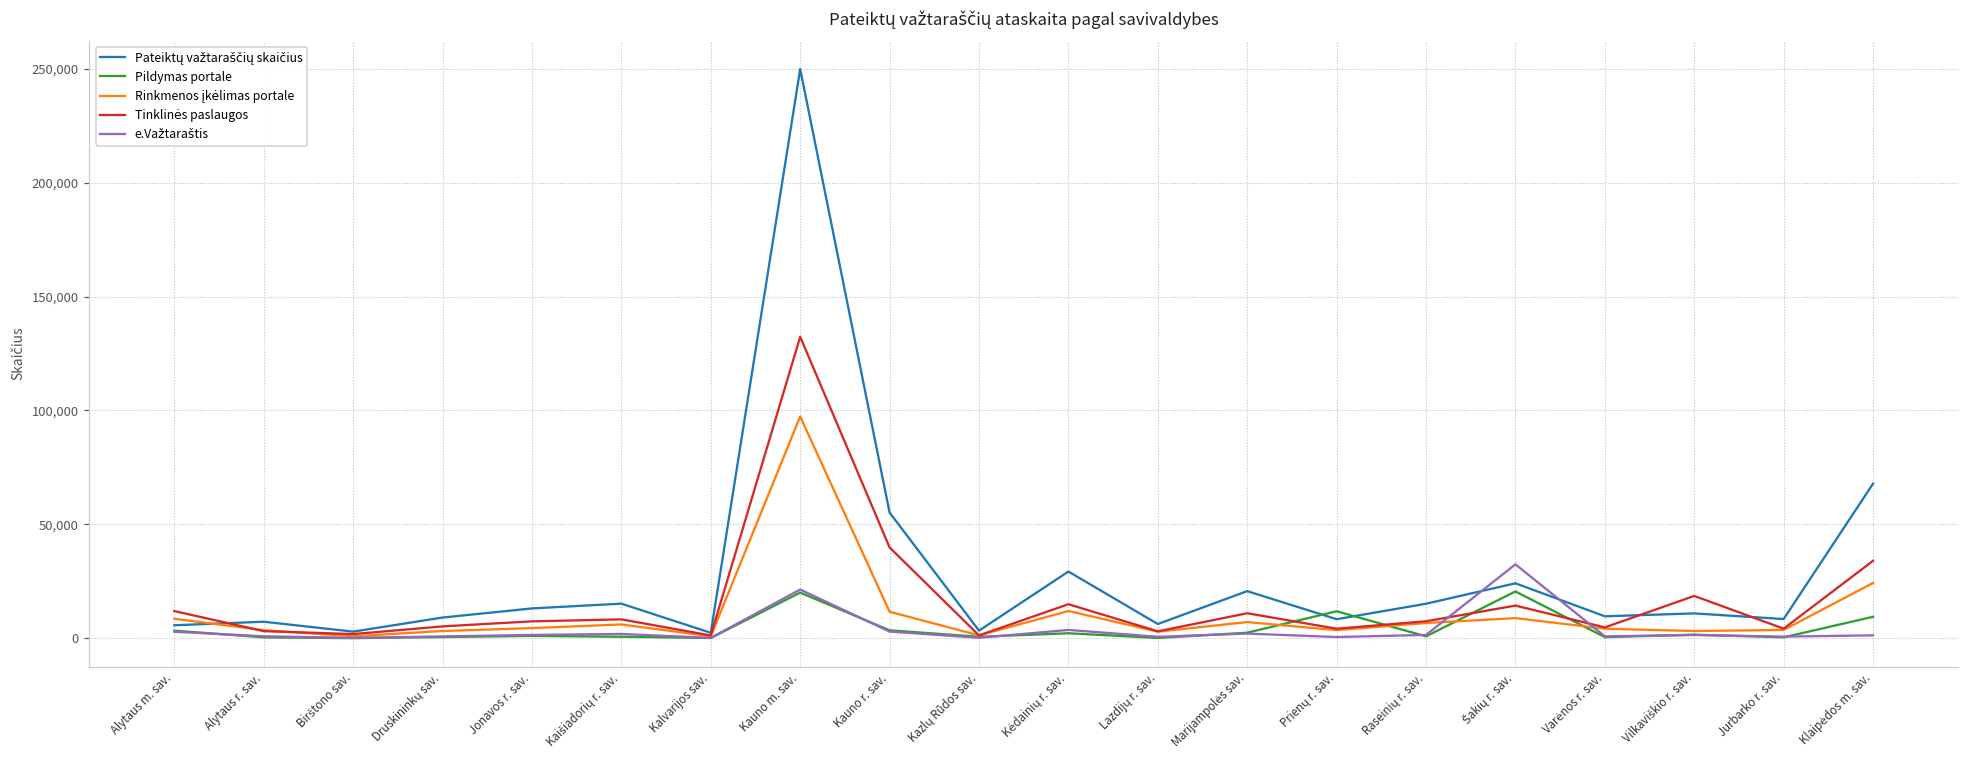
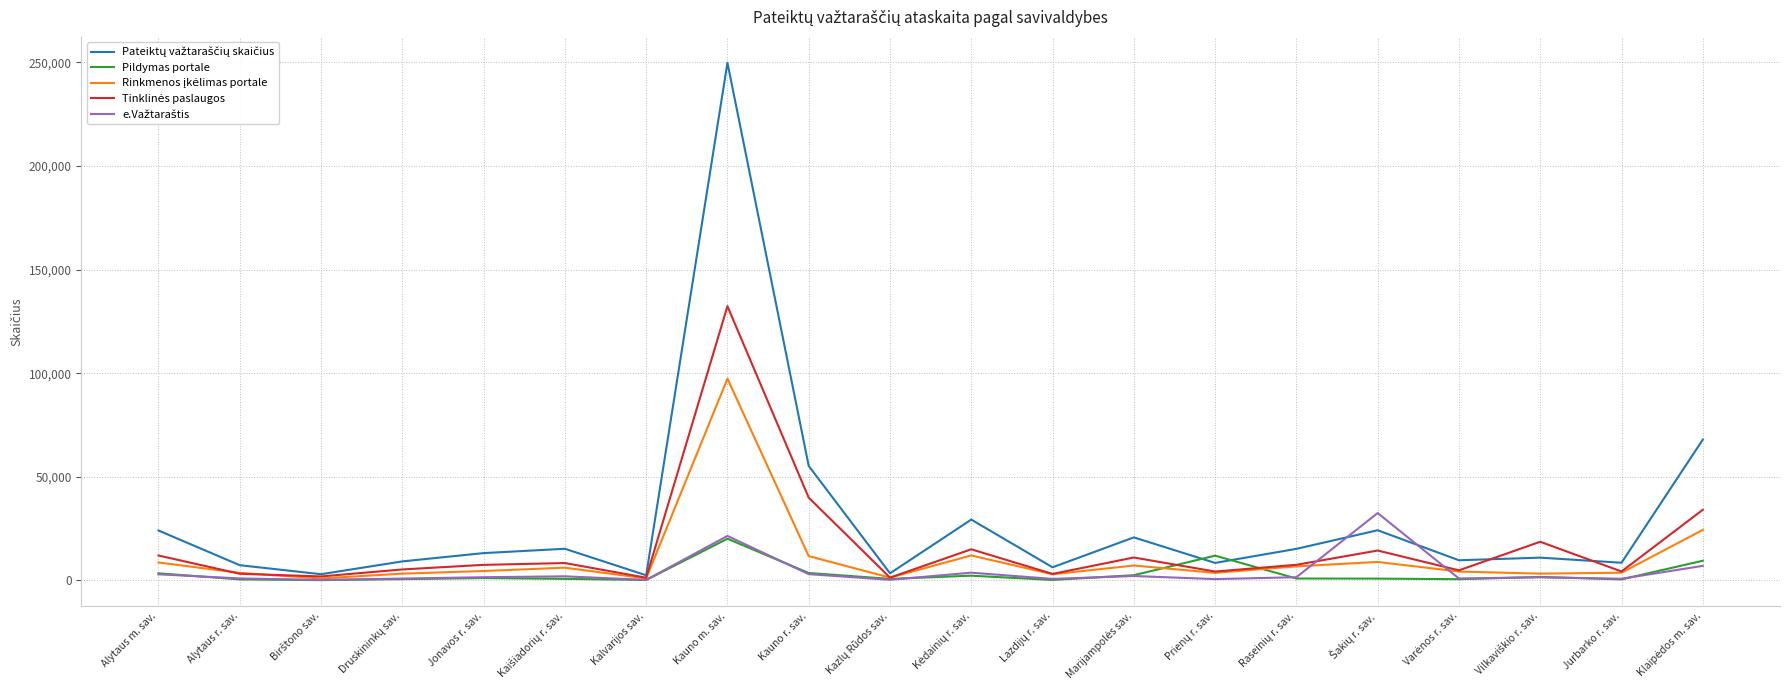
  {
    "Pateiktų važtaraščių skaičius": {
-     "Alytaus m. sav.": "6,000",
+     "Alytaus m. sav.": "24,000",
      "Alytaus r. sav.": "7,000",
      "Druskininkų sav.": "9,000",
      "Jonavos r. sav.": "13,000",
      "Kaišiadorių r. sav.": "15,000",
      "Kauno m. sav.": "250,000",
      "Kauno r. sav.": "55,000",
      "Kazlų Rūdos sav.": "3,000",
      "Kėdainių r. sav.": "29,000",
      "Lazdijų r. sav.": "6,000",
      "Marijampolės sav.": "21,000",
      "Prienų r. sav.": "8,000",
      "Raseinių r. sav.": "15,000",
      "Šakių r. sav.": "24,000",
      "Varėnos r. sav.": "10,000",
      "Vilkaviškio r. sav.": "11,000",
      "Jurbarko r. sav.": "9,000",
      "Klaipėdos m. sav.": "68,000"
    },
    "Pildymas portale": {
      "Kaišiadorių r. sav.": "1,000",
      "Kauno m. sav.": "20,000",
      "Kėdainių r. sav.": "2,000",
      "Prienų r. sav.": "12,000",
-     "Šakių r. sav.": "21,000",
+     "Šakių r. sav.": "1,000",
      "Klaipėdos m. sav.": "9,000"
    },
    "Rinkmenos įkėlimas portale": {
      "Alytaus m. sav.": "9,000",
      "Druskininkų sav.": "3,000",
      "Jonavos r. sav.": "5,000",
      "Kaišiadorių r. sav.": "6,000",
      "Kauno m. sav.": "97,000",
      "Kauno r. sav.": "12,000",
      "Kėdainių r. sav.": "12,000",
      "Marijampolės sav.": "7,000",
      "Šakių r. sav.": "9,000",
      "Vilkaviškio r. sav.": "3,000",
      "Klaipėdos m. sav.": "24,000"
    },
    "Tinklinės paslaugos": {
      "Alytaus m. sav.": "12,000",
      "Druskininkų sav.": "5,000",
      "Jonavos r. sav.": "8,000",
      "Kaišiadorių r. sav.": "8,000",
      "Kauno m. sav.": "132,000",
      "Kauno r. sav.": "40,000",
      "Kėdainių r. sav.": "15,000",
      "Marijampolės sav.": "11,000",
      "Šakių r. sav.": "14,000",
      "Vilkaviškio r. sav.": "19,000",
      "Klaipėdos m. sav.": "34,000"
    },
    "e.Važtaraštis": {
      "Kaišiadorių r. sav.": "2,000",
      "Kauno m. sav.": "21,000",
      "Kėdainių r. sav.": "4,000",
      "Prienų r. sav.": "1,000",
      "Šakių r. sav.": "33,000",
-     "Klaipėdos m. sav.": "1,000"
+     "Klaipėdos m. sav.": "7,000"
    }
  }
